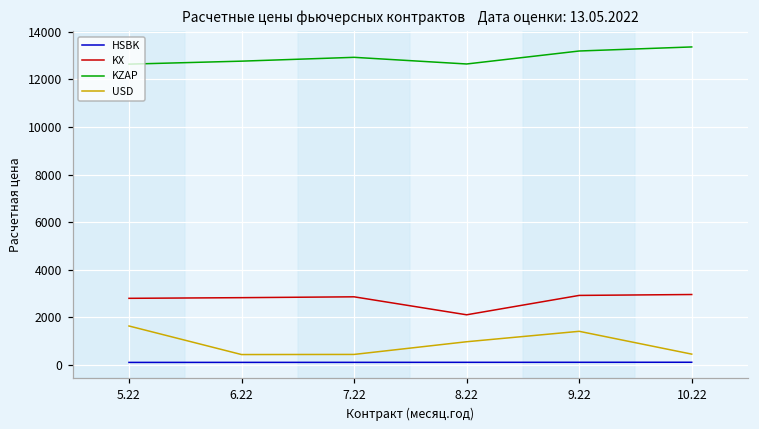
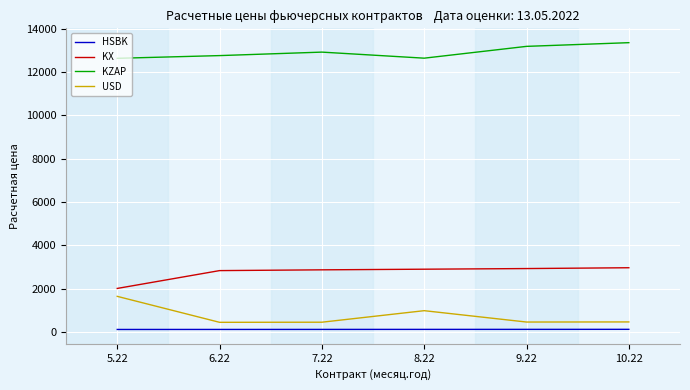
  {
    "HSBK": {
      "5.22": 100,
      "6.22": 100,
      "7.22": 100,
      "8.22": 100,
      "9.22": 100,
      "10.22": 100
    },
    "KX": {
-     "5.22": 2800,
+     "5.22": 2000,
      "6.22": 2800,
      "7.22": 2900,
-     "8.22": 2100,
+     "8.22": 2900,
      "9.22": 2900,
      "10.22": 3000
    },
    "KZAP": {
      "6.22": 12800,
      "7.22": 12900,
      "8.22": 12600,
      "9.22": 13200,
      "10.22": 13400
    },
    "USD": {
      "5.22": 1600,
      "6.22": 400,
      "7.22": 400,
      "8.22": 1000,
-     "9.22": 1400,
+     "9.22": 500,
      "10.22": 500
    }
  }
